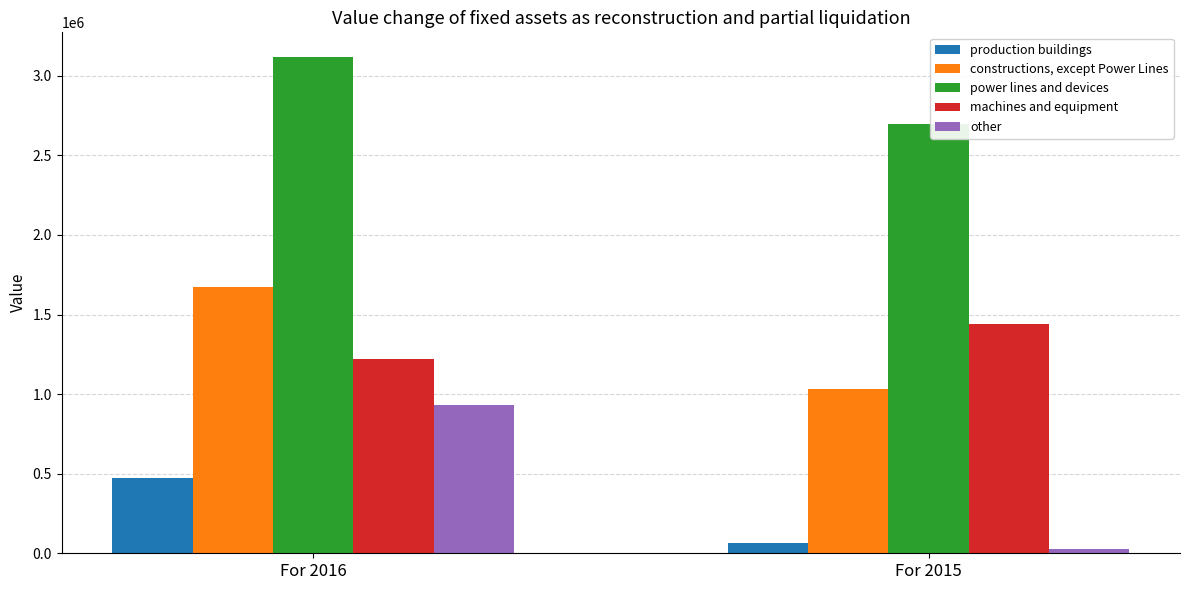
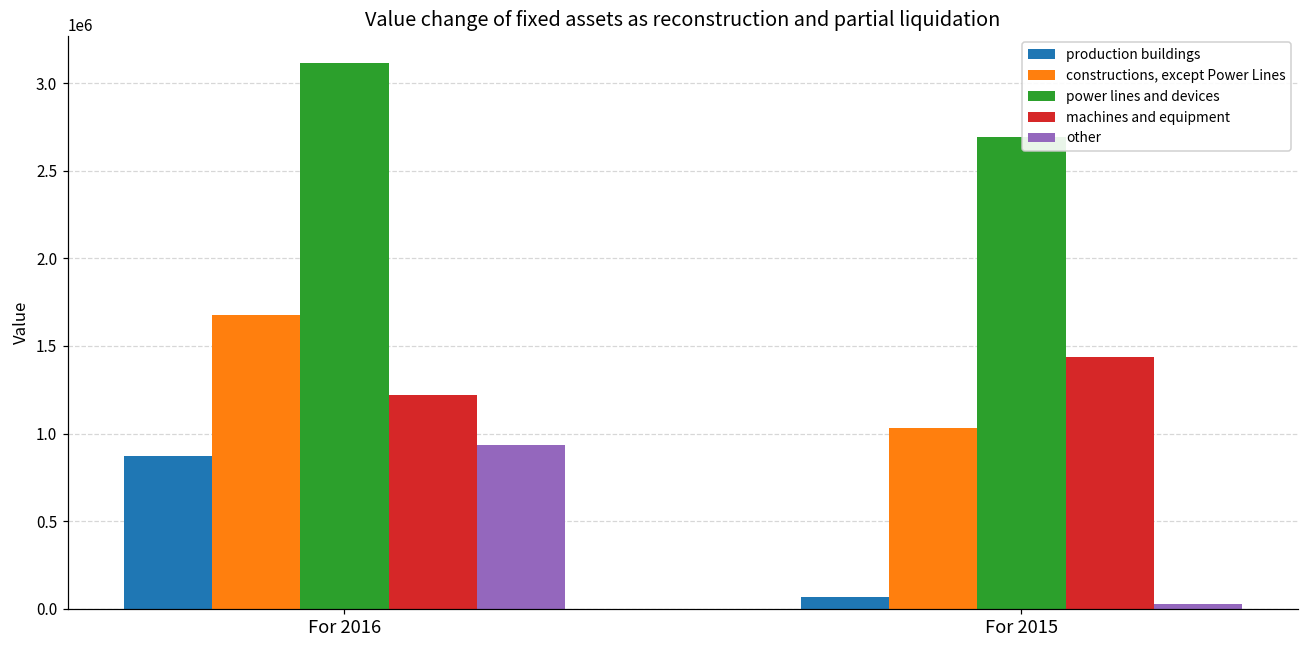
  {
    "production buildings": {
-     "For 2016": 470000,
+     "For 2016": 870000,
      "For 2015": 70000
    },
    "constructions, except Power Lines": {
      "For 2016": 1680000,
      "For 2015": 1030000
    },
    "power lines and devices": {
      "For 2016": 3120000,
      "For 2015": 2700000
    },
    "machines and equipment": {
      "For 2016": 1220000,
      "For 2015": 1440000
    },
    "other": {
      "For 2016": 930000,
      "For 2015": 30000
    }
  }
